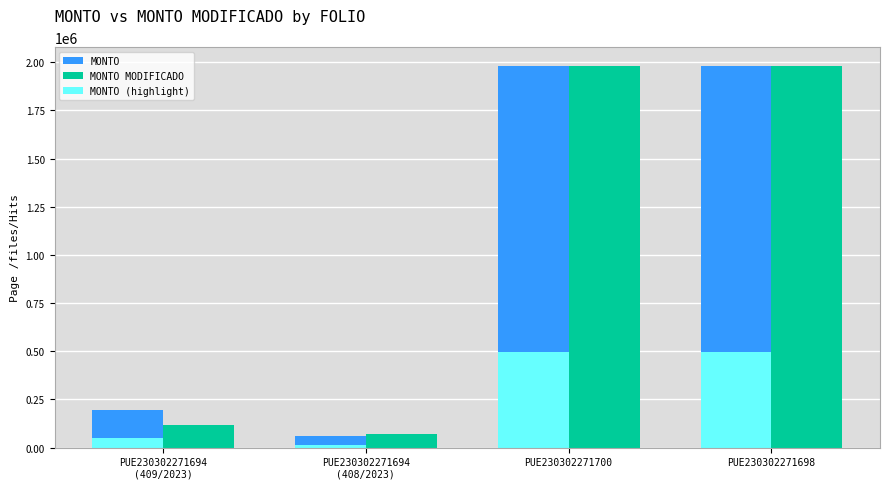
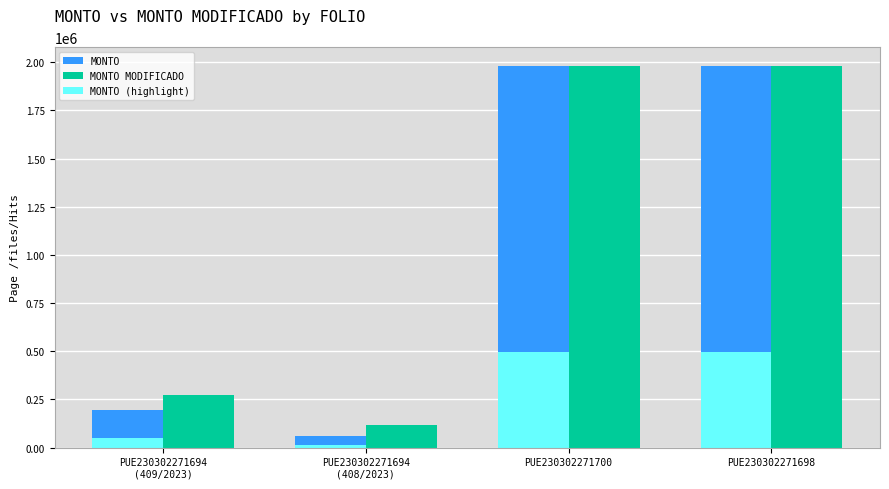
  {
    "MONTO": {
      "PUE230302271694 (409/2023)": 190000,
      "PUE230302271694 (408/2023)": 60000,
      "PUE230302271700": 1980000,
      "PUE230302271698": 1980000
    },
    "MONTO MODIFICADO": {
-     "PUE230302271694 (409/2023)": 120000,
-     "PUE230302271694 (408/2023)": 70000,
+     "PUE230302271694 (409/2023)": 270000,
+     "PUE230302271694 (408/2023)": 120000,
      "PUE230302271700": 1980000,
      "PUE230302271698": 1980000
    }
  }
